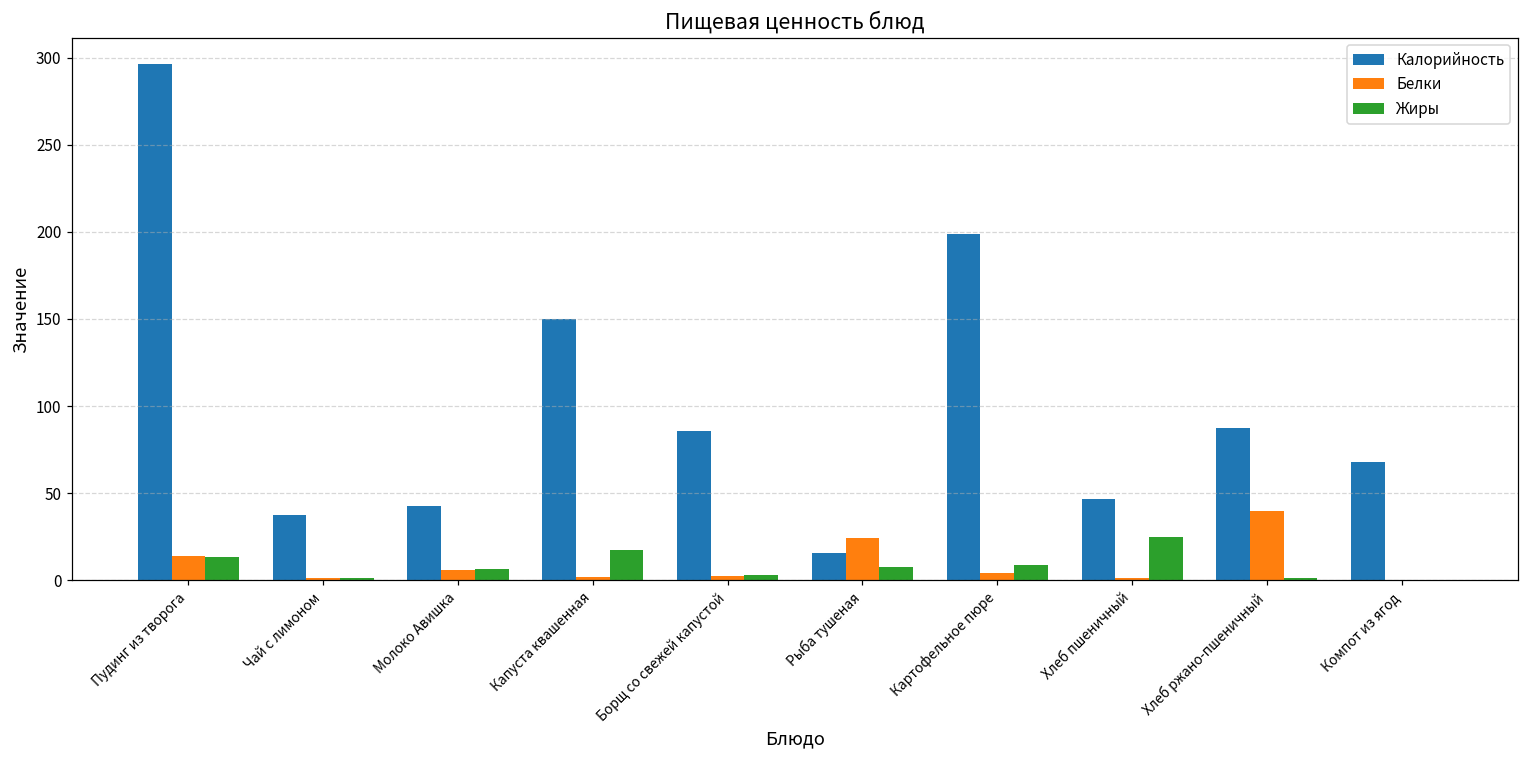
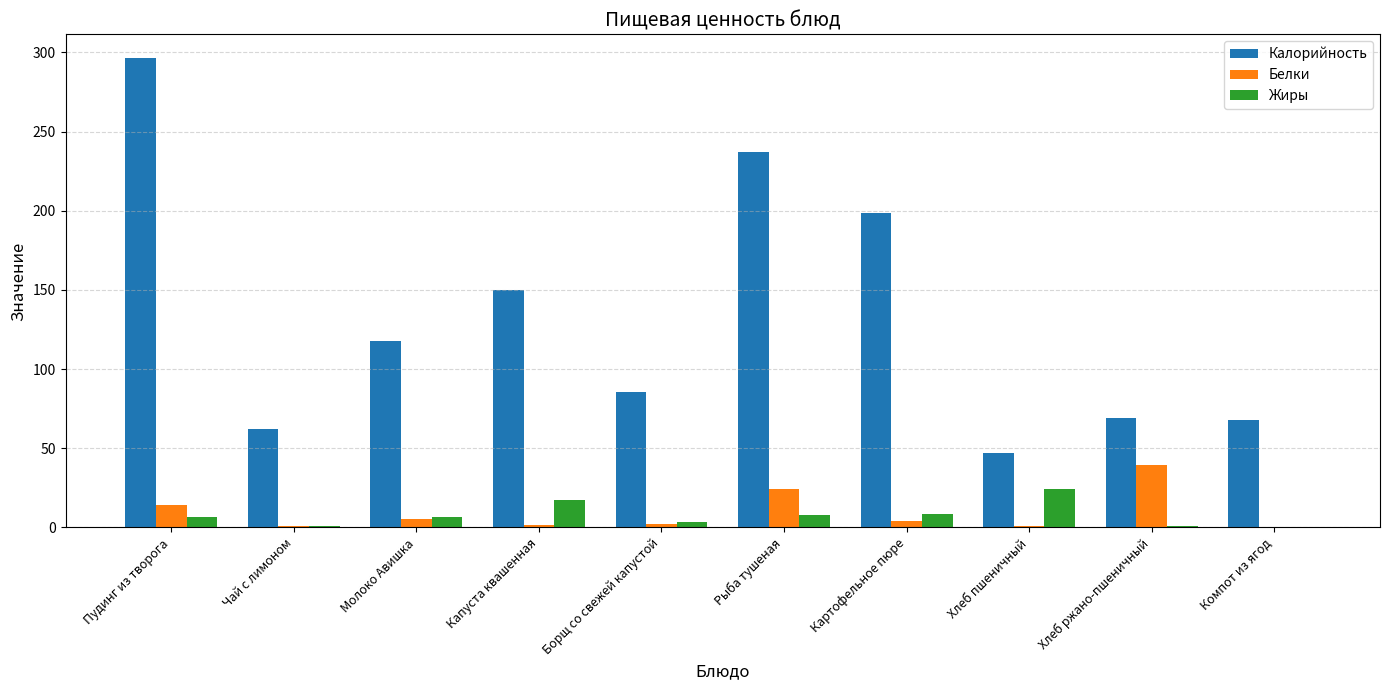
  {
    "Калорийность": {
      "Пудинг из творога": 297,
-     "Чай с лимоном": 37,
-     "Молоко Авишка": 43,
+     "Чай с лимоном": 62,
+     "Молоко Авишка": 118,
      "Капуста квашенная": 150,
      "Борщ со свежей капустой": 86,
-     "Рыба тушеная": 16,
+     "Рыба тушеная": 237,
      "Картофельное пюре": 199,
      "Хлеб пшеничный": 47,
-     "Хлеб ржано-пшеничный": 88,
+     "Хлеб ржано-пшеничный": 69,
      "Компот из ягод": 68
    },
    "Белки": {
      "Пудинг из творога": 14,
      "Молоко Авишка": 6,
      "Борщ со свежей капустой": 2,
      "Рыба тушеная": 24,
      "Картофельное пюре": 4,
      "Хлеб ржано-пшеничный": 40
    },
    "Жиры": {
-     "Пудинг из творога": 14,
+     "Пудинг из творога": 6,
      "Молоко Авишка": 6,
      "Капуста квашенная": 17,
      "Борщ со свежей капустой": 3,
      "Рыба тушеная": 8,
      "Картофельное пюре": 8,
      "Хлеб пшеничный": 25,
      "Компот из ягод": 0
    }
  }
